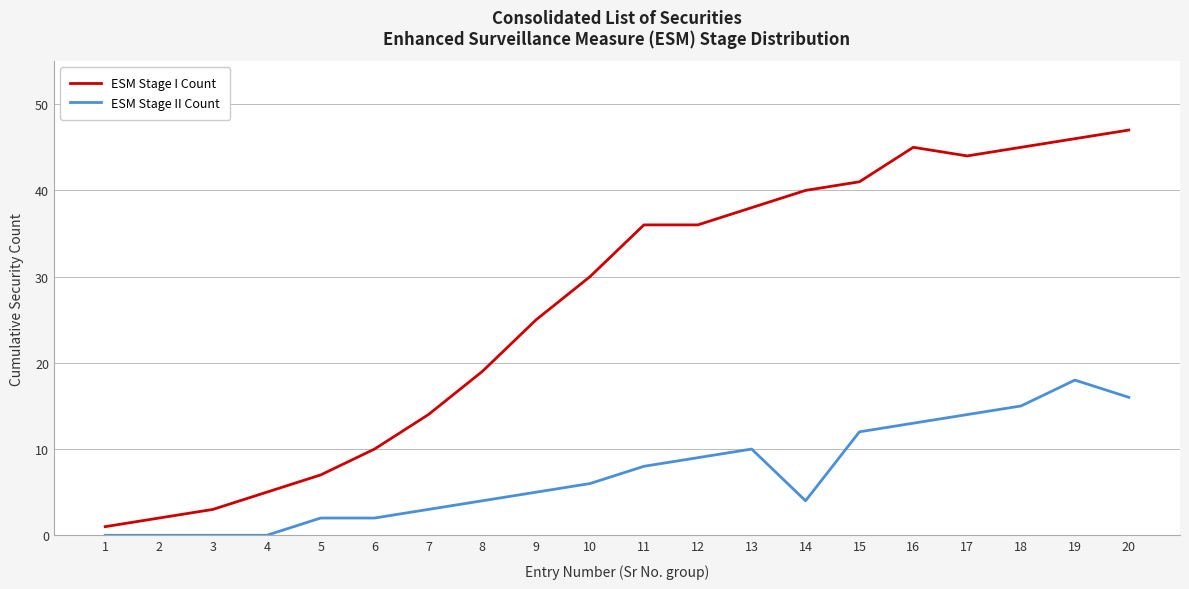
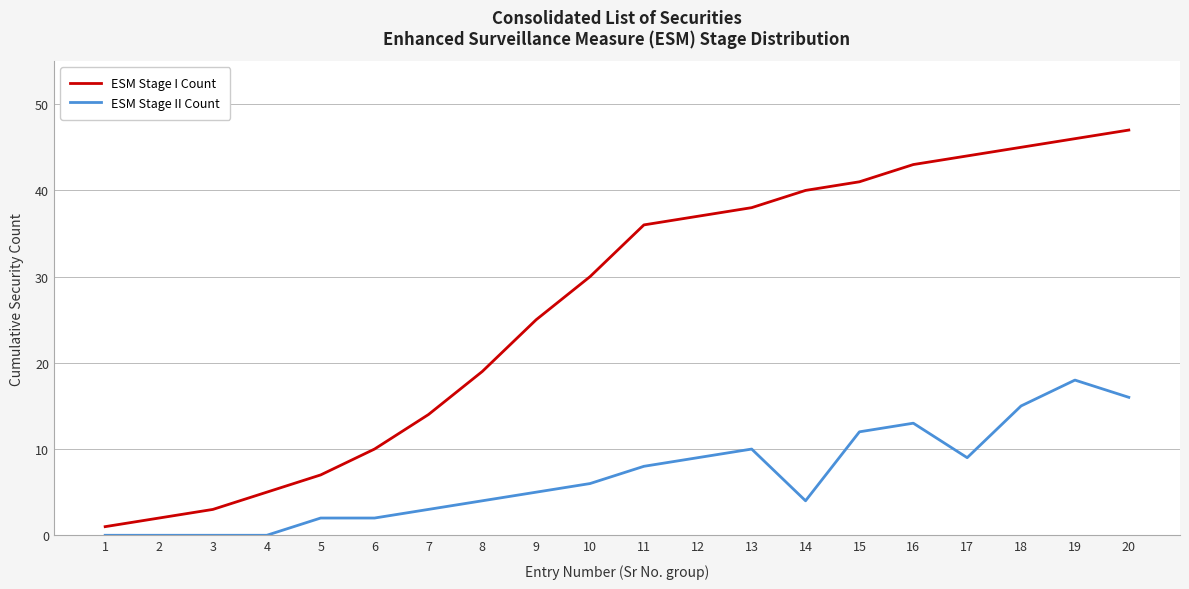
  {
    "ESM Stage I Count": {
      "1": 1,
      "2": 2,
      "3": 3,
      "4": 5,
      "5": 7,
      "6": 10,
      "7": 14,
      "8": 19,
      "9": 25,
      "10": 30,
      "11": 36,
-     "12": 36,
+     "12": 37,
      "13": 38,
      "14": 40,
      "15": 41,
-     "16": 45,
+     "16": 43,
      "17": 44,
      "18": 45,
      "19": 46,
      "20": 47
    },
    "ESM Stage II Count": {
      "1": 0,
      "2": 0,
      "3": 0,
      "4": 0,
      "5": 2,
      "6": 2,
      "7": 3,
      "8": 4,
      "9": 5,
      "10": 6,
      "11": 8,
      "12": 9,
      "13": 10,
      "14": 4,
      "15": 12,
      "16": 13,
-     "17": 14,
+     "17": 9,
      "18": 15,
      "19": 18,
      "20": 16
    }
  }
